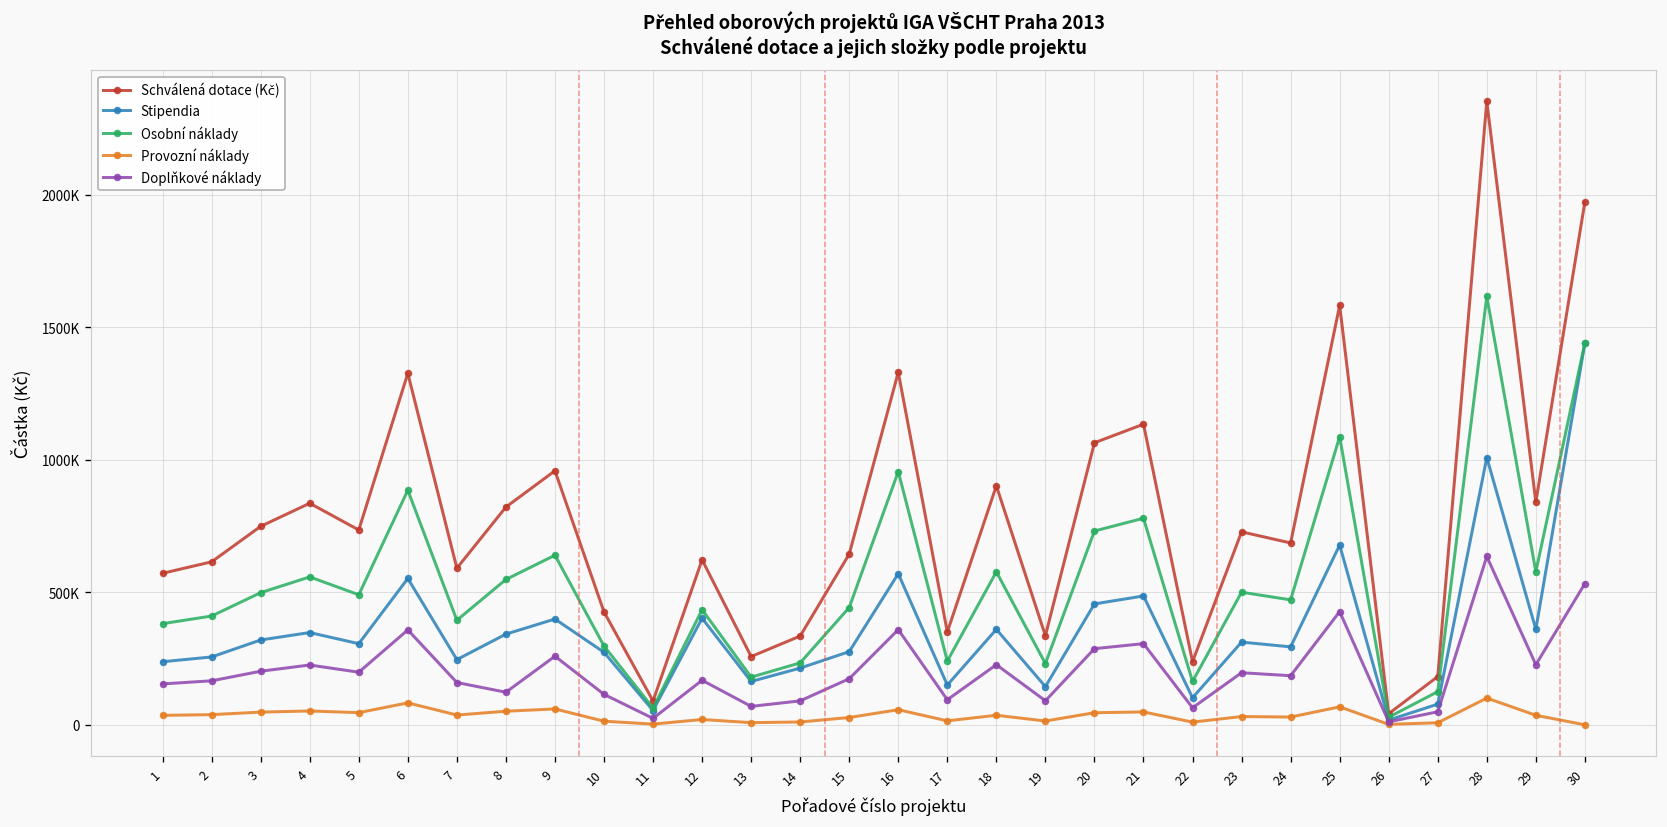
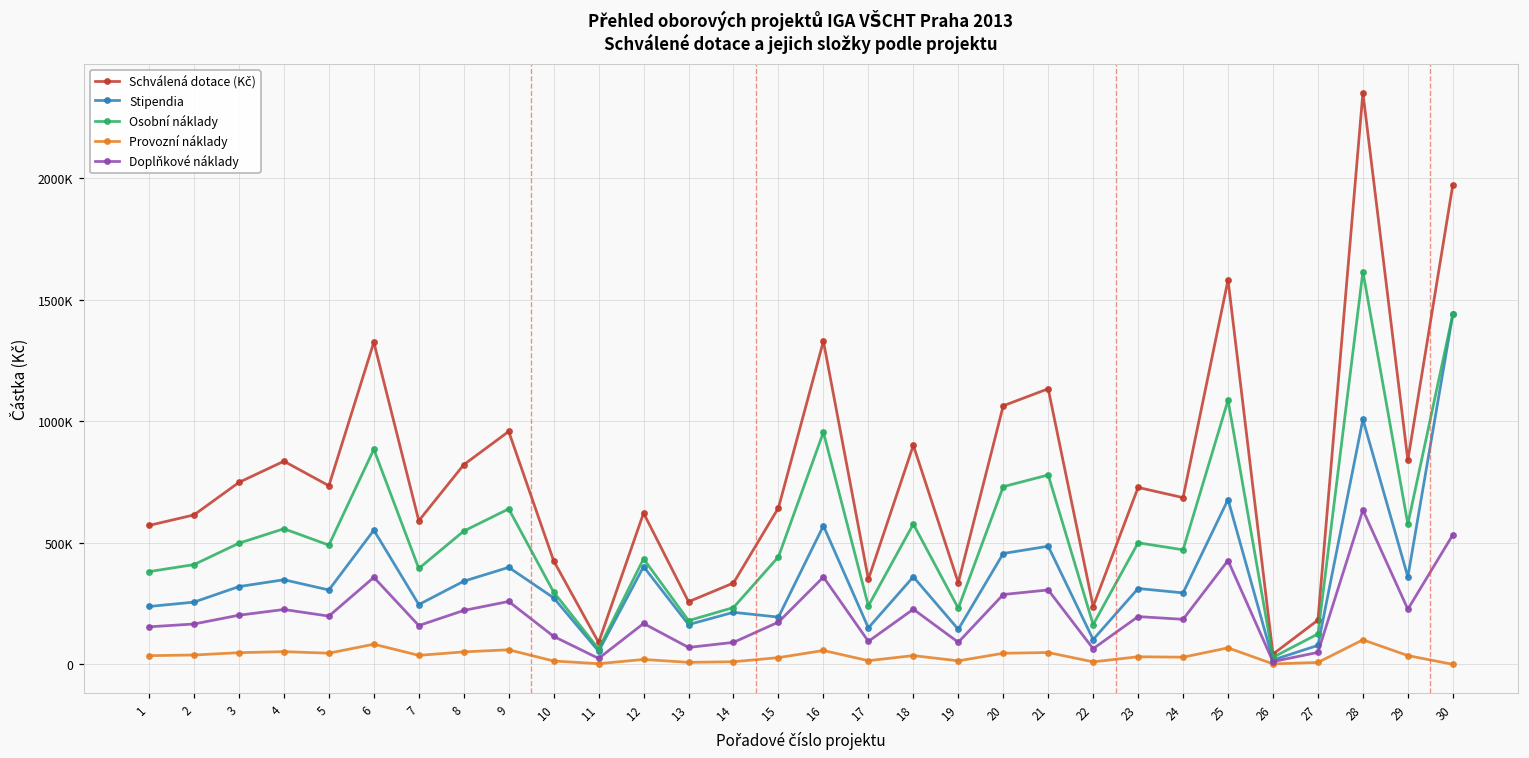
  {
    "Schválená dotace (Kč)": {
      "1": 570000,
      "2": 610000,
      "3": 750000,
      "4": 840000,
      "5": 730000,
      "6": 1330000,
      "7": 590000,
      "8": 820000,
      "9": 960000,
      "10": 430000,
      "11": 90000,
      "12": 620000,
      "13": 260000,
      "14": 330000,
      "15": 640000,
      "16": 1330000,
      "17": 350000,
      "18": 900000,
      "19": 340000,
      "20": 1060000,
      "21": 1130000,
      "22": 240000,
      "23": 730000,
      "24": 690000,
      "25": 1580000,
      "26": 40000,
      "27": 180000,
      "28": 2350000,
      "29": 840000,
      "30": 1970000
    },
    "Stipendia": {
      "1": 240000,
      "2": 260000,
      "3": 320000,
      "4": 350000,
      "5": 310000,
      "6": 550000,
      "7": 250000,
      "8": 340000,
      "9": 400000,
      "10": 270000,
      "12": 400000,
      "13": 160000,
      "14": 210000,
-     "15": 280000,
+     "15": 190000,
      "16": 570000,
      "17": 150000,
      "18": 360000,
      "19": 140000,
      "20": 460000,
      "21": 490000,
      "22": 100000,
      "23": 310000,
      "24": 290000,
      "25": 680000,
      "27": 80000,
      "28": 1010000,
      "29": 360000
    },
    "Osobní náklady": {
      "1": 380000,
      "2": 410000,
      "3": 500000,
      "4": 560000,
      "5": 490000,
      "6": 880000,
      "7": 390000,
      "8": 550000,
      "9": 640000,
      "10": 300000,
      "12": 430000,
      "13": 180000,
      "14": 230000,
      "15": 440000,
      "16": 960000,
      "17": 240000,
      "18": 580000,
      "19": 230000,
      "20": 730000,
      "21": 780000,
      "22": 160000,
      "23": 500000,
      "24": 470000,
      "25": 1090000,
      "27": 130000,
      "28": 1620000,
      "29": 580000
    },
    "Provozní náklady": {
      "1": 40000,
      "2": 40000,
      "3": 50000,
      "4": 50000,
      "5": 50000,
      "6": 80000,
      "7": 40000,
      "8": 50000,
      "9": 60000,
      "10": 10000,
      "11": 0,
      "12": 20000,
      "13": 10000,
      "14": 10000,
      "15": 30000,
      "16": 60000,
      "17": 20000,
      "18": 40000,
      "19": 10000,
      "20": 50000,
      "21": 50000,
      "22": 10000,
      "23": 30000,
      "24": 30000,
      "25": 70000,
      "27": 10000,
      "28": 100000,
      "29": 40000,
      "30": 0
    },
    "Doplňkové náklady": {
      "1": 150000,
      "2": 170000,
      "3": 200000,
      "4": 230000,
      "5": 200000,
      "6": 360000,
      "7": 160000,
-     "8": 120000,
+     "8": 220000,
      "9": 260000,
      "10": 110000,
      "11": 20000,
      "12": 170000,
      "13": 70000,
      "14": 90000,
      "15": 170000,
      "16": 360000,
      "17": 90000,
      "18": 230000,
      "19": 90000,
      "20": 290000,
      "21": 310000,
      "22": 60000,
      "23": 200000,
      "24": 190000,
      "25": 430000,
      "27": 50000,
      "28": 630000,
      "29": 230000,
      "30": 530000
    }
  }
